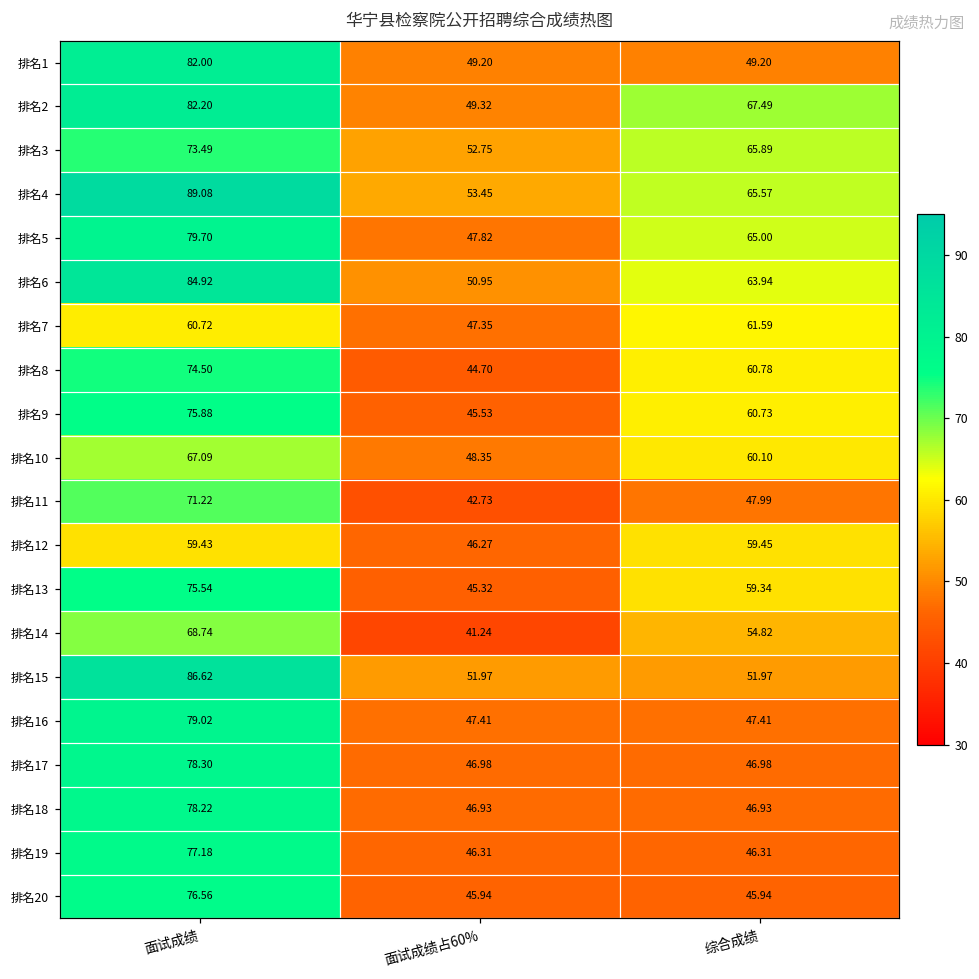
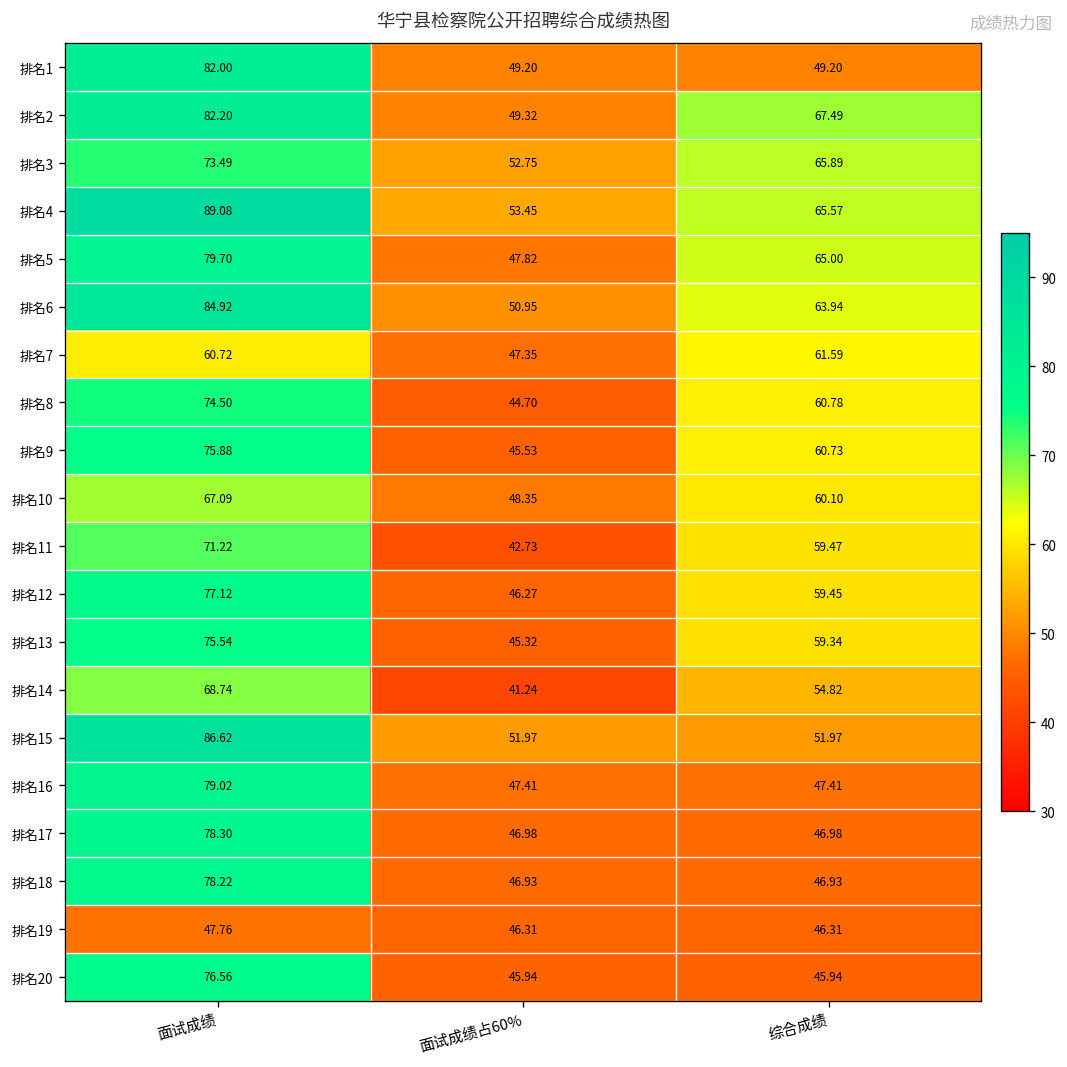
  {
    "排名1": {
      "面试成绩": 82.00,
      "面试成绩占60%": 49.20,
      "综合成绩": 49.20
    },
    "排名2": {
      "面试成绩": 82.20,
      "面试成绩占60%": 49.32,
      "综合成绩": 67.49
    },
    "排名3": {
      "面试成绩": 73.49,
      "面试成绩占60%": 52.75,
      "综合成绩": 65.89
    },
    "排名4": {
      "面试成绩": 89.08,
      "面试成绩占60%": 53.45,
      "综合成绩": 65.57
    },
    "排名5": {
      "面试成绩": 79.70,
      "面试成绩占60%": 47.82,
      "综合成绩": 65.00
    },
    "排名6": {
      "面试成绩": 84.92,
      "面试成绩占60%": 50.95,
      "综合成绩": 63.94
    },
    "排名7": {
      "面试成绩": 60.72,
      "面试成绩占60%": 47.35,
      "综合成绩": 61.59
    },
    "排名8": {
      "面试成绩": 74.50,
      "面试成绩占60%": 44.70,
      "综合成绩": 60.78
    },
    "排名9": {
      "面试成绩": 75.88,
      "面试成绩占60%": 45.53,
      "综合成绩": 60.73
    },
    "排名10": {
      "面试成绩": 67.09,
      "面试成绩占60%": 48.35,
      "综合成绩": 60.10
    },
    "排名11": {
      "面试成绩": 71.22,
      "面试成绩占60%": 42.73,
-     "综合成绩": 47.99
+     "综合成绩": 59.47
    },
    "排名12": {
-     "面试成绩": 59.43,
+     "面试成绩": 77.12,
      "面试成绩占60%": 46.27,
      "综合成绩": 59.45
    },
    "排名13": {
      "面试成绩": 75.54,
      "面试成绩占60%": 45.32,
      "综合成绩": 59.34
    },
    "排名14": {
      "面试成绩": 68.74,
      "面试成绩占60%": 41.24,
      "综合成绩": 54.82
    },
    "排名15": {
      "面试成绩": 86.62,
      "面试成绩占60%": 51.97,
      "综合成绩": 51.97
    },
    "排名16": {
      "面试成绩": 79.02,
      "面试成绩占60%": 47.41,
      "综合成绩": 47.41
    },
    "排名17": {
      "面试成绩": 78.30,
      "面试成绩占60%": 46.98,
      "综合成绩": 46.98
    },
    "排名18": {
      "面试成绩": 78.22,
      "面试成绩占60%": 46.93,
      "综合成绩": 46.93
    },
    "排名19": {
-     "面试成绩": 77.18,
+     "面试成绩": 47.76,
      "面试成绩占60%": 46.31,
      "综合成绩": 46.31
    },
    "排名20": {
      "面试成绩": 76.56,
      "面试成绩占60%": 45.94,
      "综合成绩": 45.94
    }
  }
